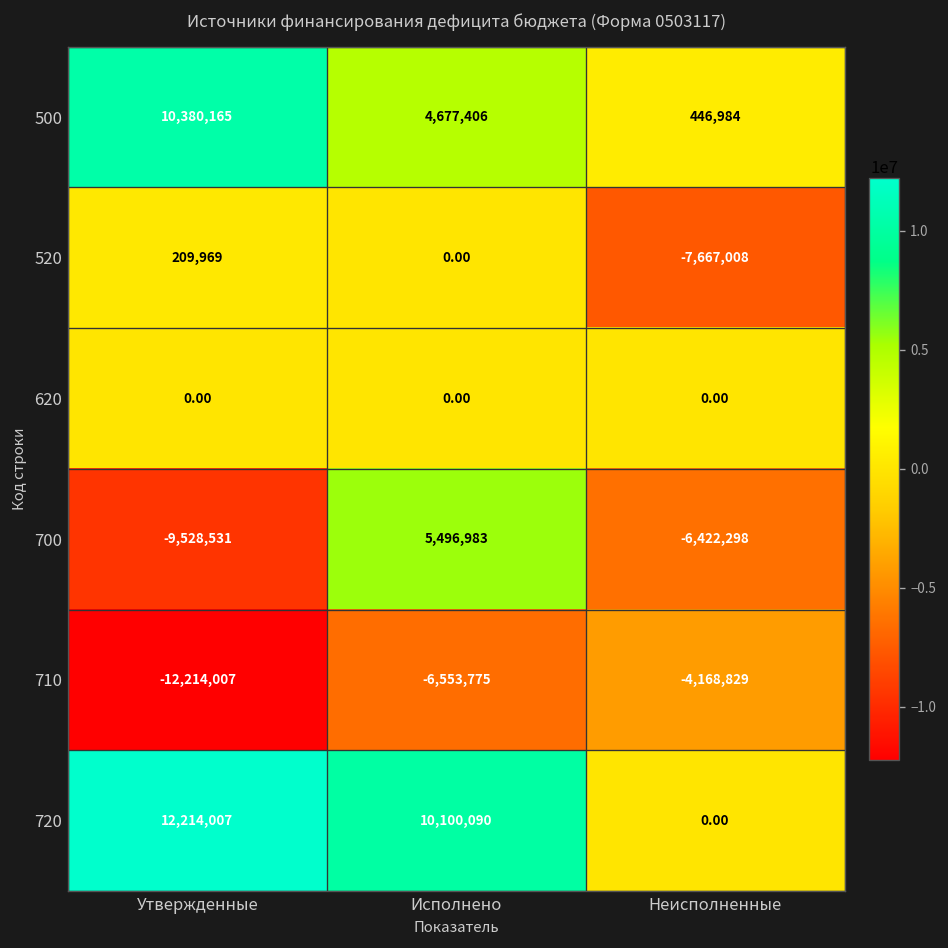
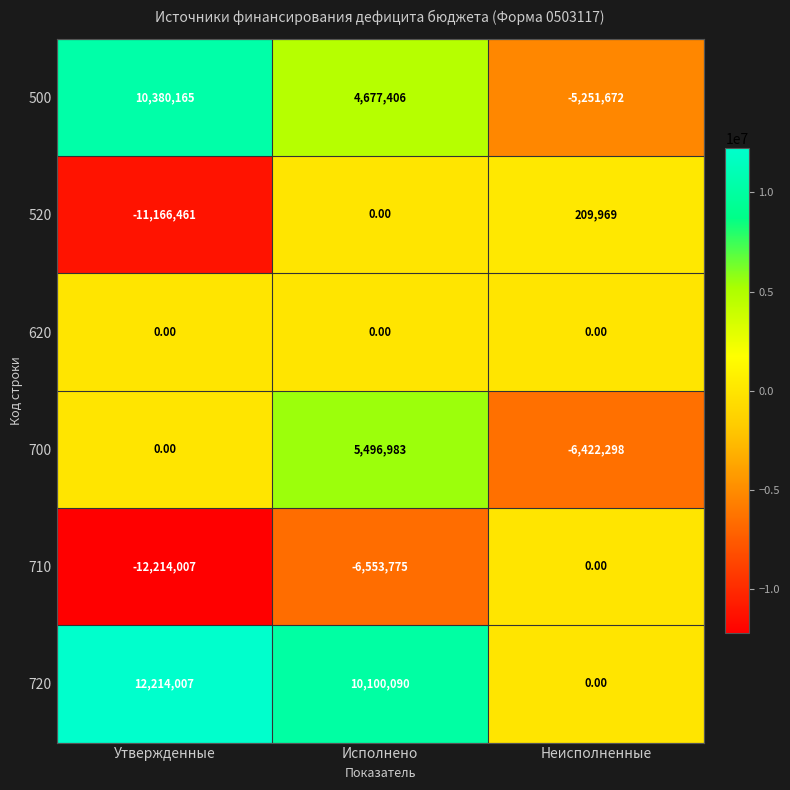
  {
    "500": {
      "Утвержденные": "10,380,165",
      "Исполнено": "4,677,406",
-     "Неисполненные": "446,984"
+     "Неисполненные": "-5,251,672"
    },
    "520": {
-     "Утвержденные": "209,969",
+     "Утвержденные": "-11,166,461",
      "Исполнено": "0.00",
-     "Неисполненные": "-7,667,008"
+     "Неисполненные": "209,969"
    },
    "620": {
      "Утвержденные": "0.00",
      "Исполнено": "0.00",
      "Неисполненные": "0.00"
    },
    "700": {
-     "Утвержденные": "-9,528,531",
+     "Утвержденные": "0.00",
      "Исполнено": "5,496,983",
      "Неисполненные": "-6,422,298"
    },
    "710": {
      "Утвержденные": "-12,214,007",
      "Исполнено": "-6,553,775",
-     "Неисполненные": "-4,168,829"
+     "Неисполненные": "0.00"
    },
    "720": {
      "Утвержденные": "12,214,007",
      "Исполнено": "10,100,090",
      "Неисполненные": "0.00"
    }
  }
